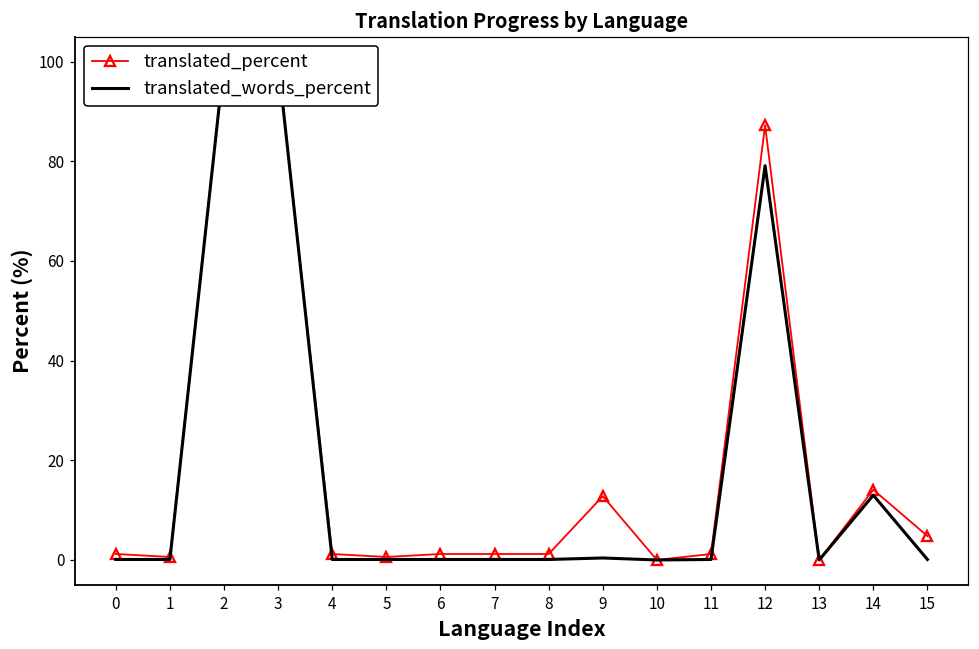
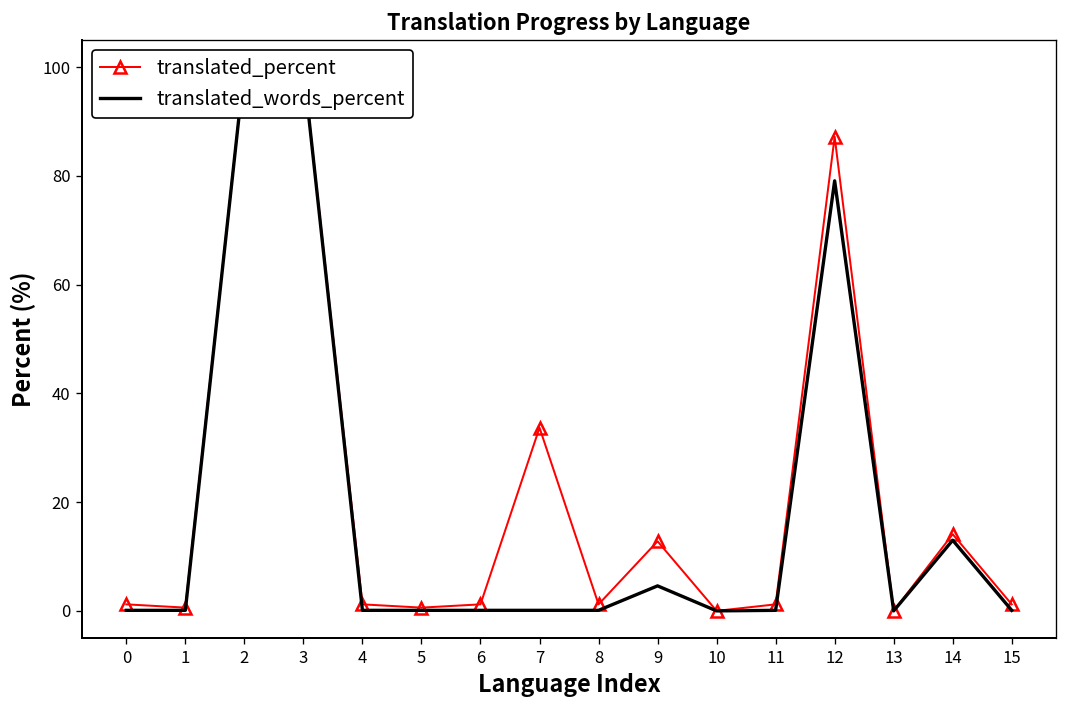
  {
    "translated_percent": {
      "0": 1,
      "4": 1,
      "6": 1,
-     "7": 1,
+     "7": 34,
      "8": 1,
      "9": 13,
      "11": 1,
      "12": 87,
      "14": 14,
-     "15": 5
+     "15": 1
    },
    "translated_words_percent": {
      "0": 0,
      "4": 0,
      "6": 0,
      "7": 0,
      "8": 0,
-     "9": 0,
+     "9": 5,
      "11": 0,
      "12": 79,
      "14": 13,
      "15": 0
    }
  }
